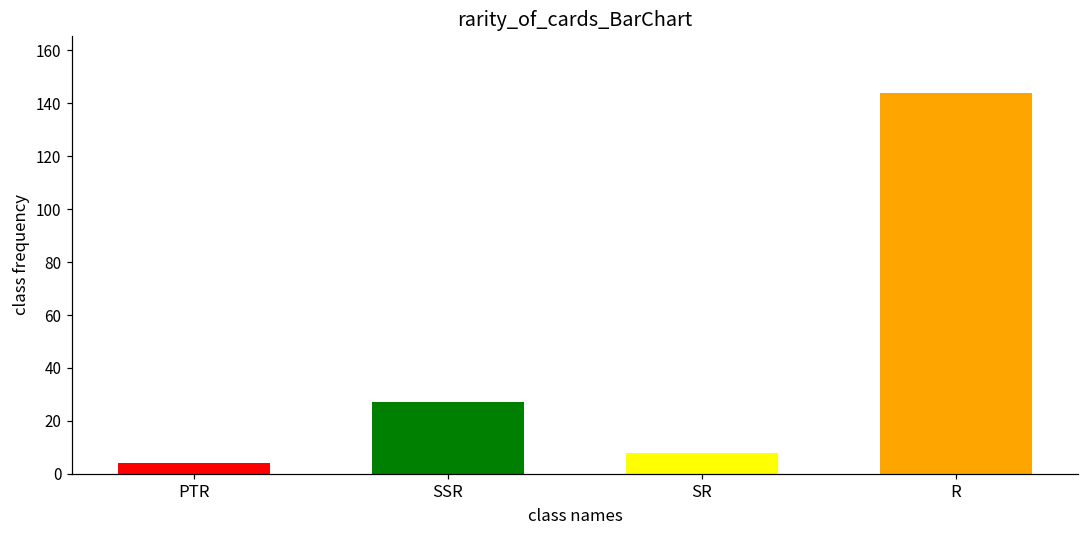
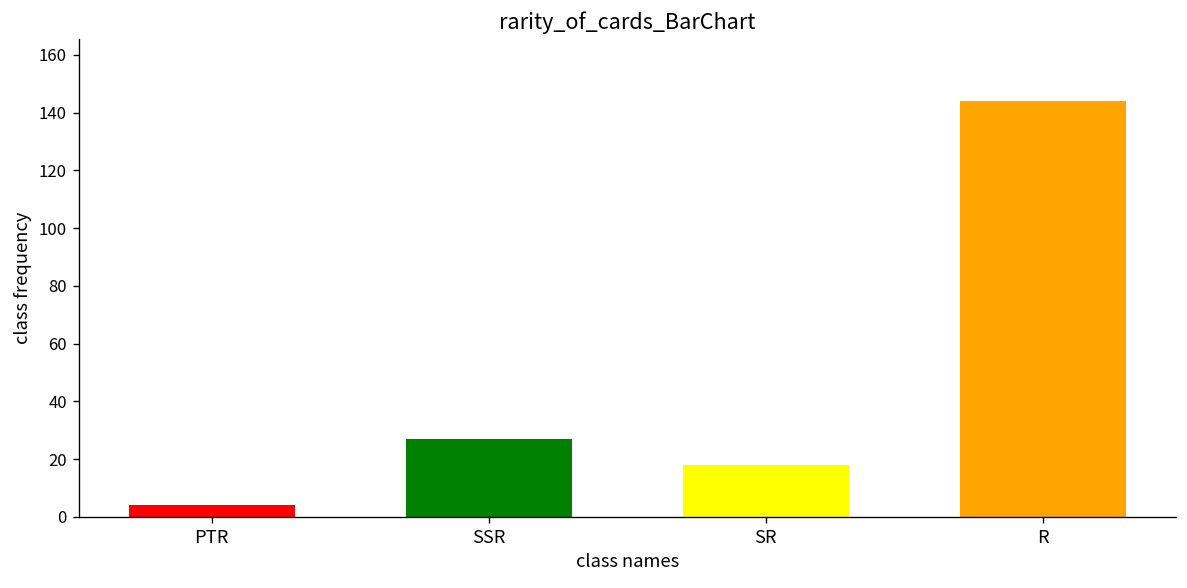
  {
    "PTR": 4,
    "SSR": 27,
-   "SR": 8,
+   "SR": 18,
    "R": 144
  }
